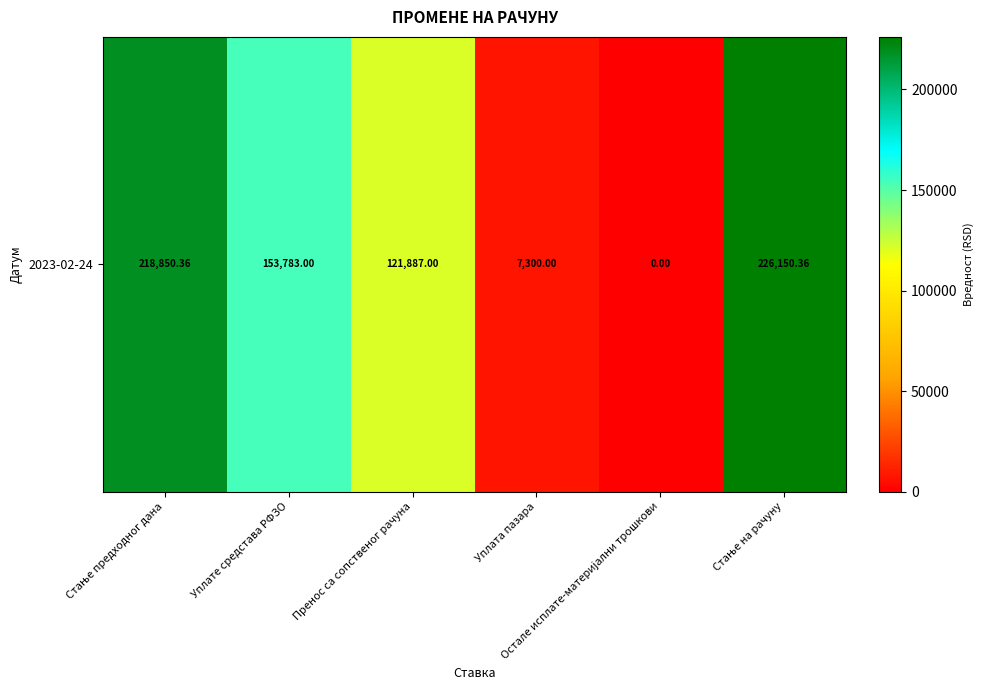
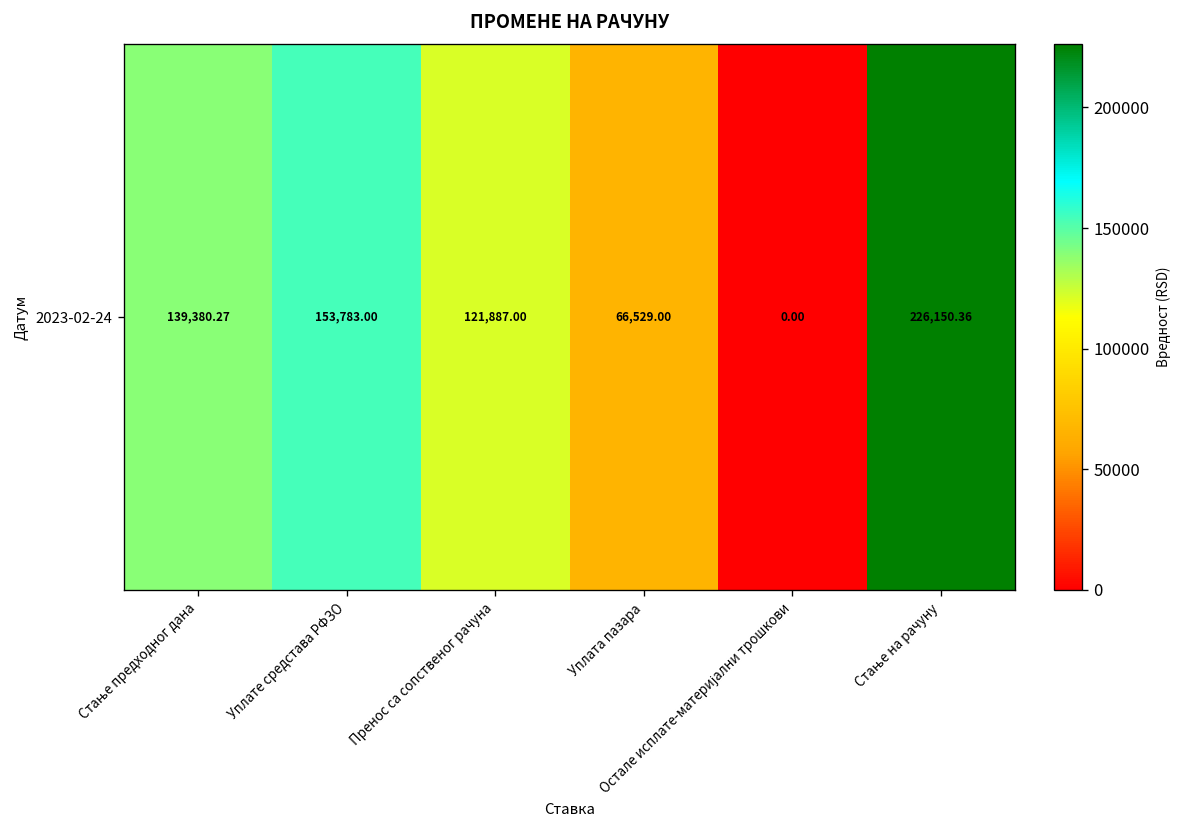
  {
    "2023-02-24": {
-     "Стање предходног дана": "218,850.36",
+     "Стање предходног дана": "139,380.27",
      "Уплате средстава РФЗО": "153,783.00",
      "Пренос са сопственог рачуна": "121,887.00",
-     "Уплата пазара": "7,300.00",
+     "Уплата пазара": "66,529.00",
      "Остале исплате-материјални трошкови": "0.00",
      "Стање на рачуну": "226,150.36"
    }
  }
